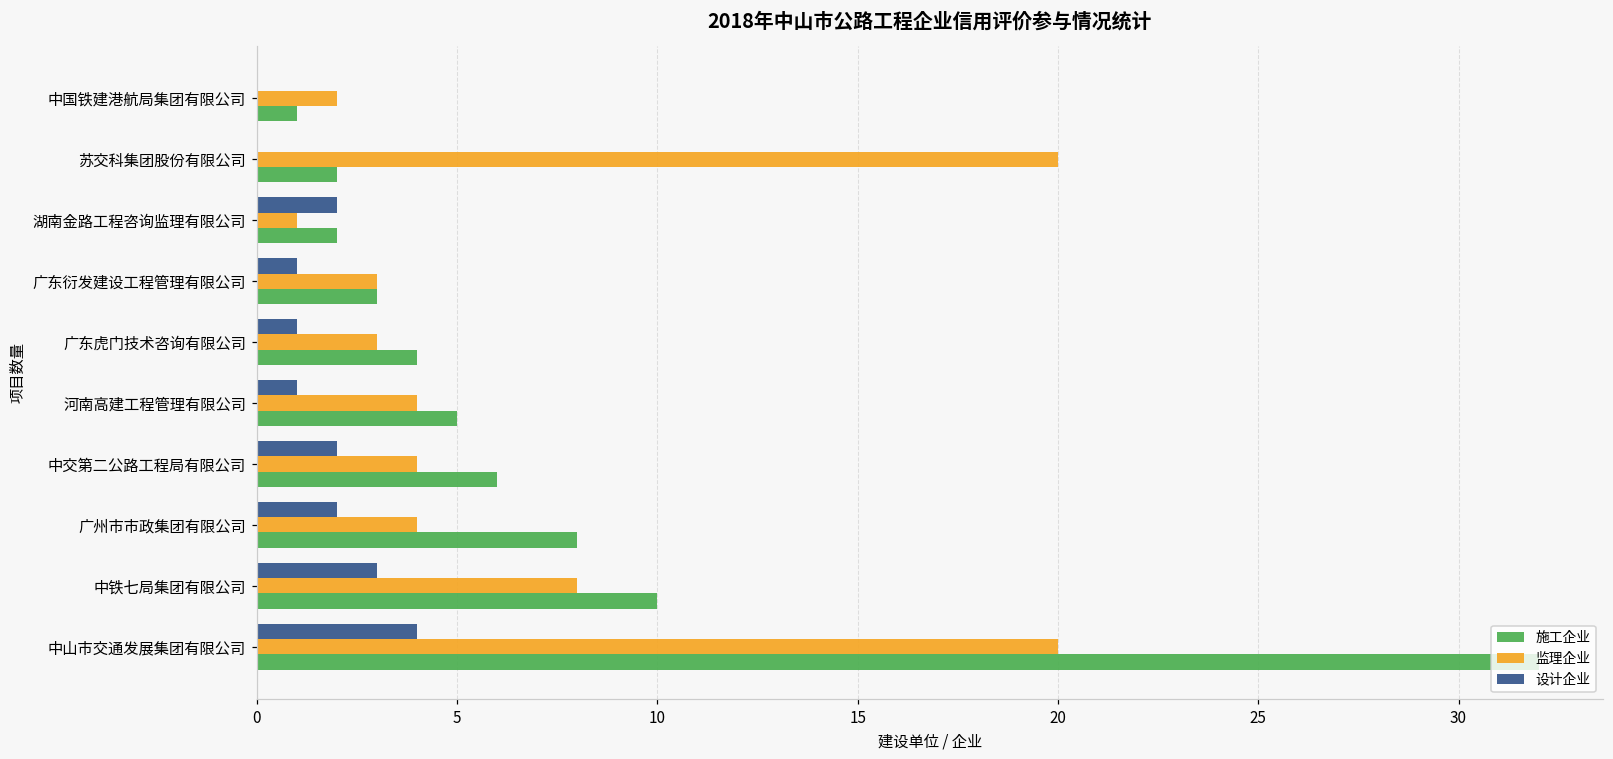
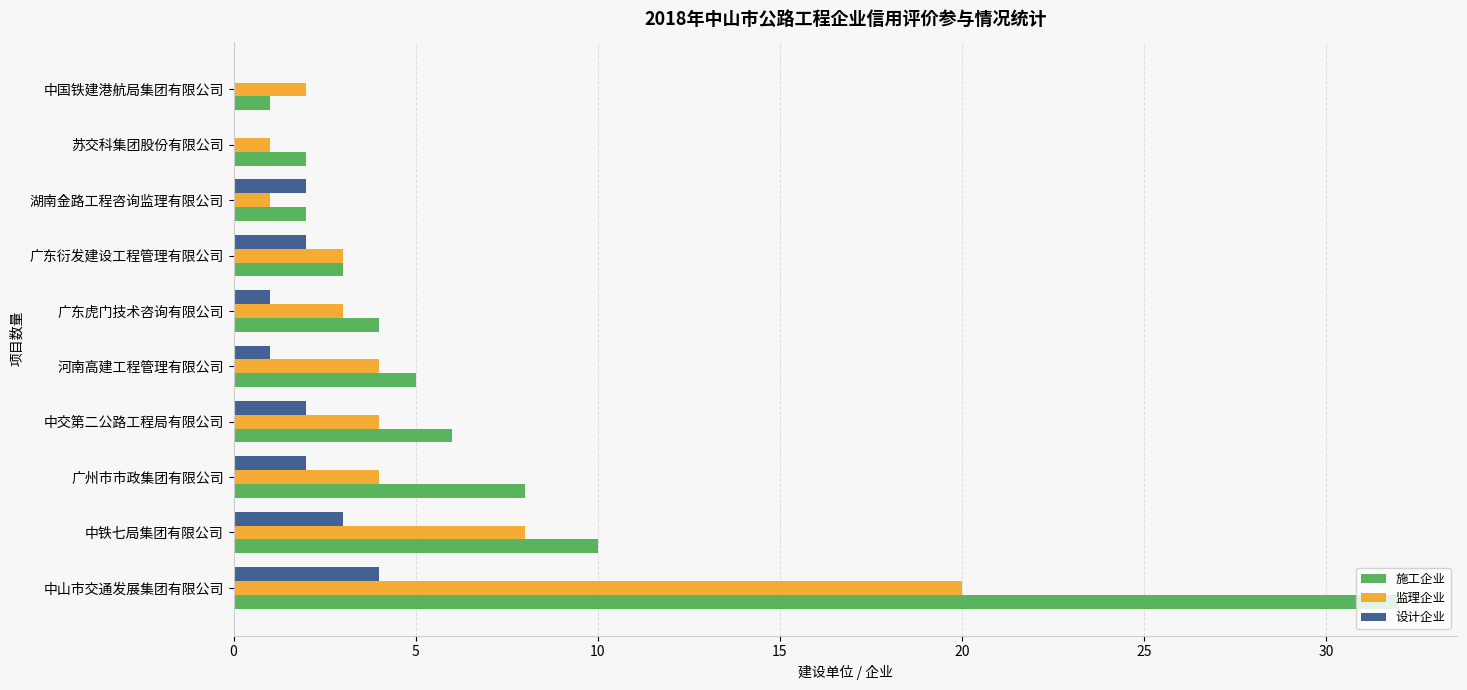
  {
    "施工企业": {
      "中国铁建港航局集团有限公司": 1,
      "苏交科集团股份有限公司": 2,
      "湖南金路工程咨询监理有限公司": 2,
      "广东衍发建设工程管理有限公司": 3,
      "广东虎门技术咨询有限公司": 4,
      "河南高建工程管理有限公司": 5,
      "中交第二公路工程局有限公司": 6,
      "广州市市政集团有限公司": 8,
      "中铁七局集团有限公司": 10
    },
    "监理企业": {
      "中国铁建港航局集团有限公司": 2,
-     "苏交科集团股份有限公司": 20,
+     "苏交科集团股份有限公司": 1,
      "湖南金路工程咨询监理有限公司": 1,
      "广东衍发建设工程管理有限公司": 3,
      "广东虎门技术咨询有限公司": 3,
      "河南高建工程管理有限公司": 4,
      "中交第二公路工程局有限公司": 4,
      "广州市市政集团有限公司": 4,
      "中铁七局集团有限公司": 8,
      "中山市交通发展集团有限公司": 20
    },
    "设计企业": {
      "中国铁建港航局集团有限公司": 0,
      "苏交科集团股份有限公司": 0,
      "湖南金路工程咨询监理有限公司": 2,
-     "广东衍发建设工程管理有限公司": 1,
+     "广东衍发建设工程管理有限公司": 2,
      "广东虎门技术咨询有限公司": 1,
      "河南高建工程管理有限公司": 1,
      "中交第二公路工程局有限公司": 2,
      "广州市市政集团有限公司": 2,
      "中铁七局集团有限公司": 3,
      "中山市交通发展集团有限公司": 4
    }
  }
